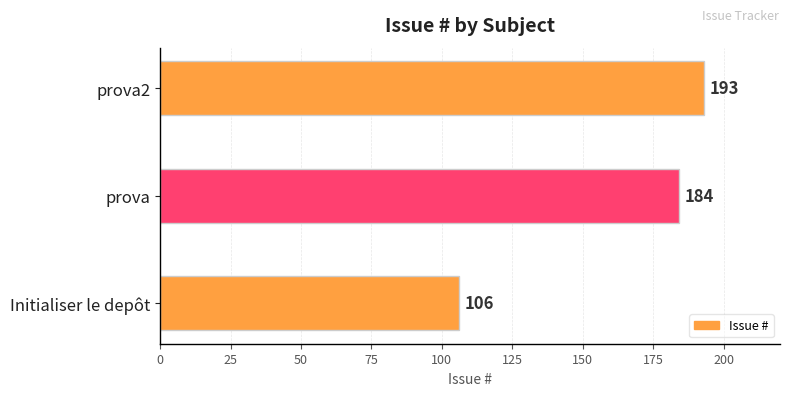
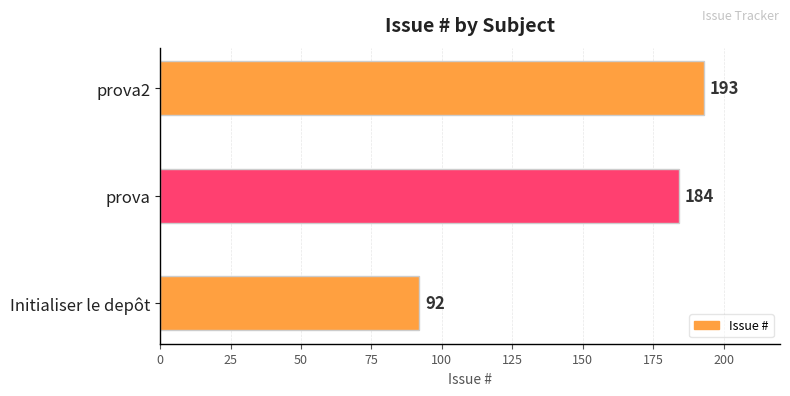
  {
    "prova2": 193,
    "prova": 184,
-   "Initialiser le depôt": 106
+   "Initialiser le depôt": 92
  }
